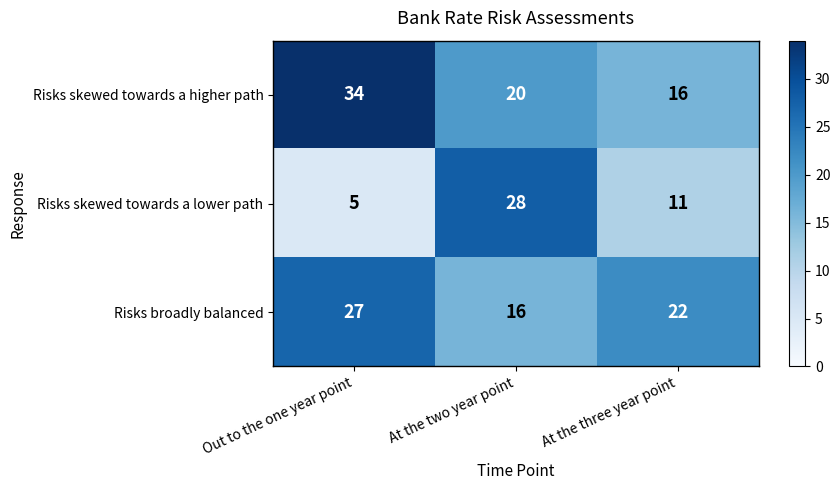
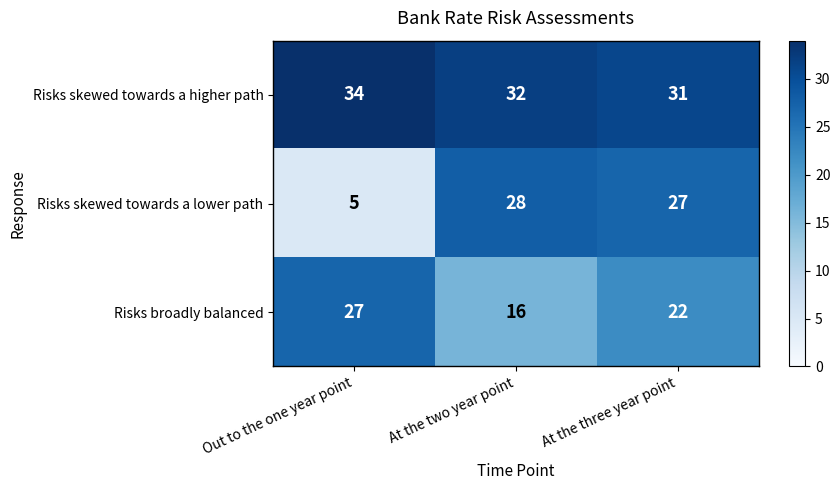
  {
    "Risks skewed towards a higher path": {
      "Out to the one year point": 34,
-     "At the two year point": 20,
-     "At the three year point": 16
+     "At the two year point": 32,
+     "At the three year point": 31
    },
    "Risks skewed towards a lower path": {
      "Out to the one year point": 5,
      "At the two year point": 28,
-     "At the three year point": 11
+     "At the three year point": 27
    },
    "Risks broadly balanced": {
      "Out to the one year point": 27,
      "At the two year point": 16,
      "At the three year point": 22
    }
  }
